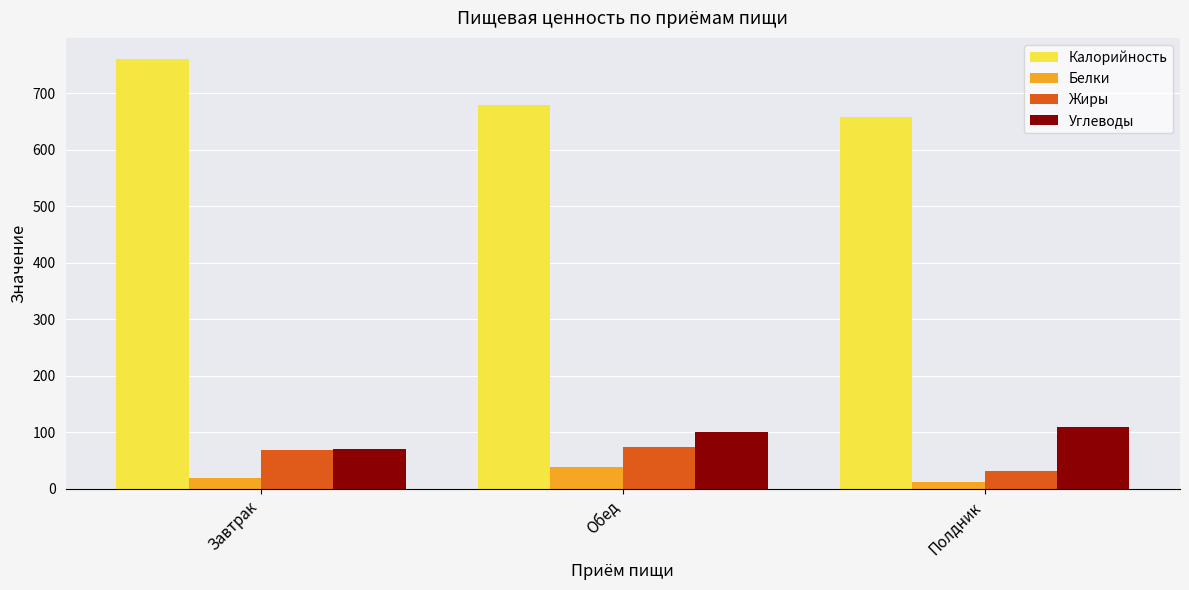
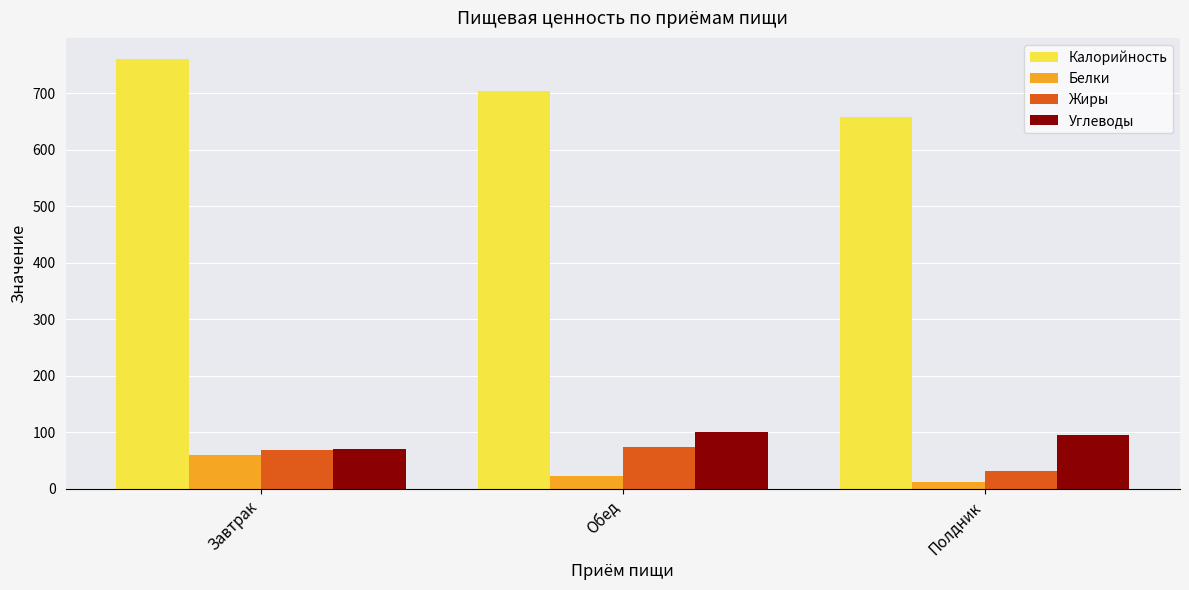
  {
    "Калорийность": {
      "Завтрак": 760,
-     "Обед": 680,
+     "Обед": 700,
      "Полдник": 660
    },
    "Белки": {
-     "Завтрак": 20,
-     "Обед": 40,
+     "Завтрак": 60,
+     "Обед": 20,
      "Полдник": 10
    },
    "Жиры": {
      "Завтрак": 70,
      "Обед": 70,
      "Полдник": 30
    },
    "Углеводы": {
      "Завтрак": 70,
      "Обед": 100,
-     "Полдник": 110
+     "Полдник": 90
    }
  }
